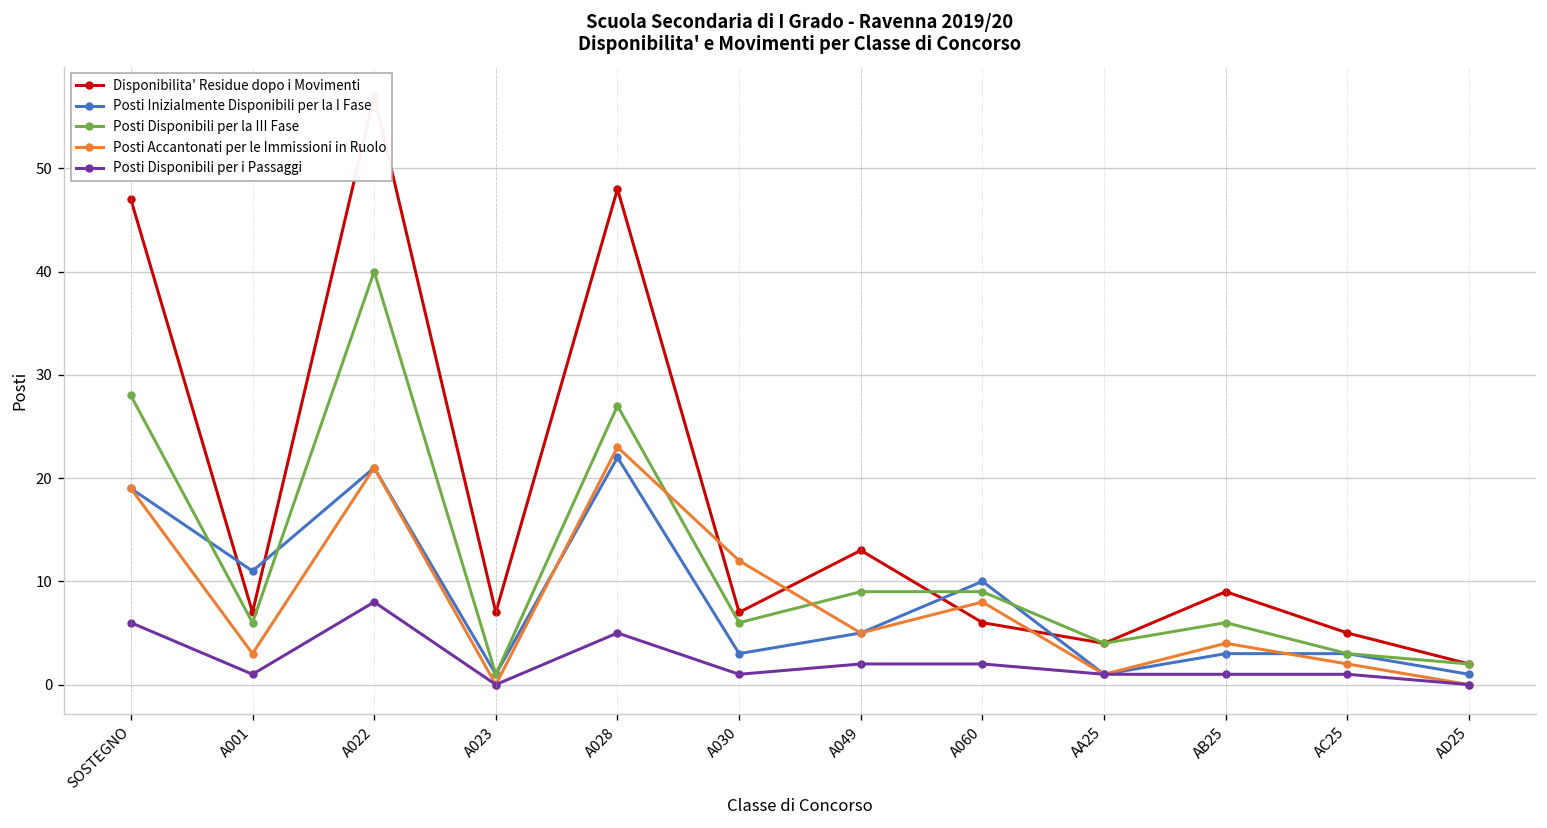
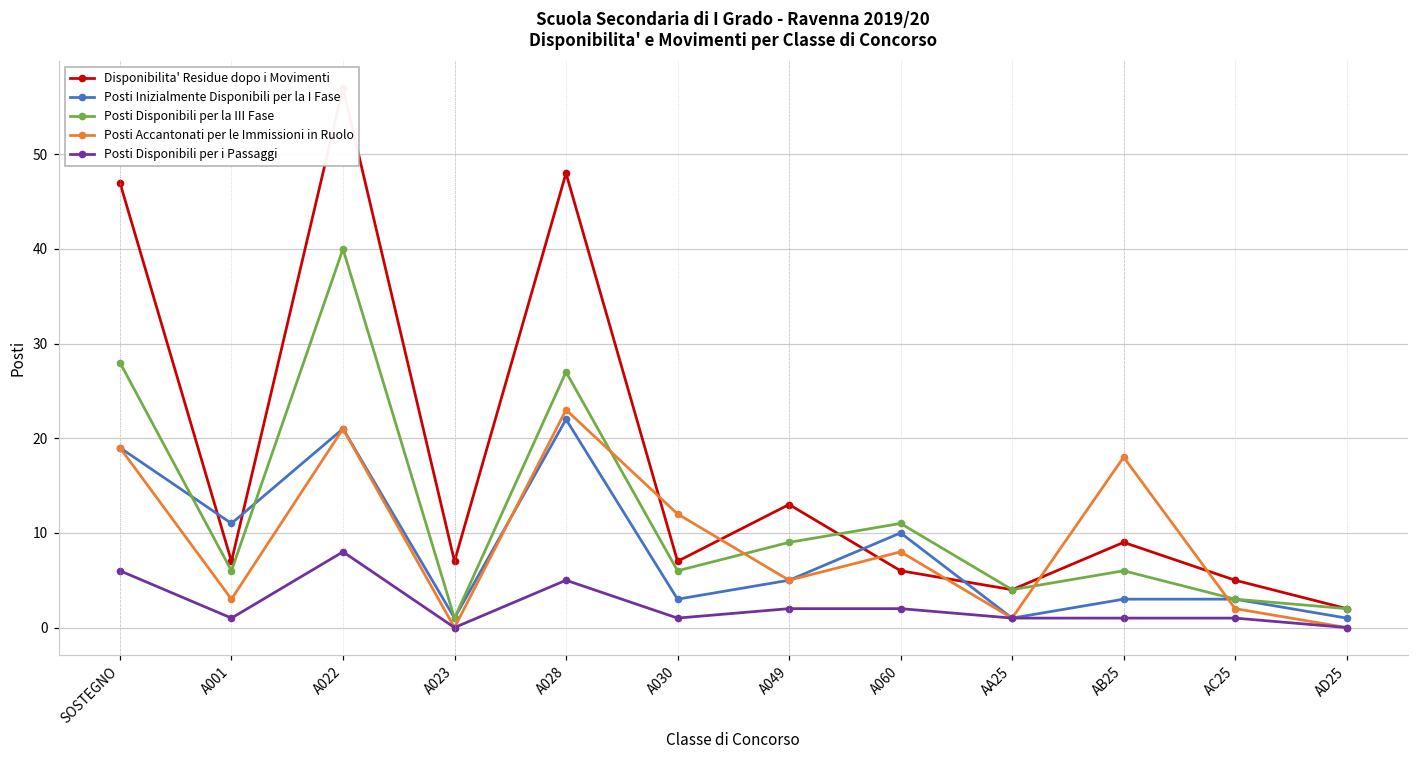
  {
    "Disponibilita' Residue dopo i Movimenti": {
      "SOSTEGNO": 47,
      "A001": 7,
      "A023": 7,
      "A028": 48,
      "A030": 7,
      "A049": 13,
      "A060": 6,
      "AB25": 9,
      "AC25": 5
    },
    "Posti Inizialmente Disponibili per la I Fase": {
      "A001": 11,
      "A028": 22,
      "A030": 3,
      "A060": 10,
      "AB25": 3,
      "AD25": 1
    },
    "Posti Disponibili per la III Fase": {
      "SOSTEGNO": 28,
      "A001": 6,
      "A022": 40,
      "A028": 27,
      "A030": 6,
      "A049": 9,
-     "A060": 9,
+     "A060": 11,
      "AB25": 6
    },
    "Posti Accantonati per le Immissioni in Ruolo": {
      "A001": 3,
      "A028": 23,
      "A030": 12,
      "A060": 8,
-     "AB25": 4,
+     "AB25": 18,
      "AC25": 2
    },
    "Posti Disponibili per i Passaggi": {
      "SOSTEGNO": 6,
      "A001": 1,
      "A022": 8,
      "A028": 5,
      "A030": 1,
      "A049": 2,
      "A060": 2,
      "AB25": 1,
      "AC25": 1
    }
  }
